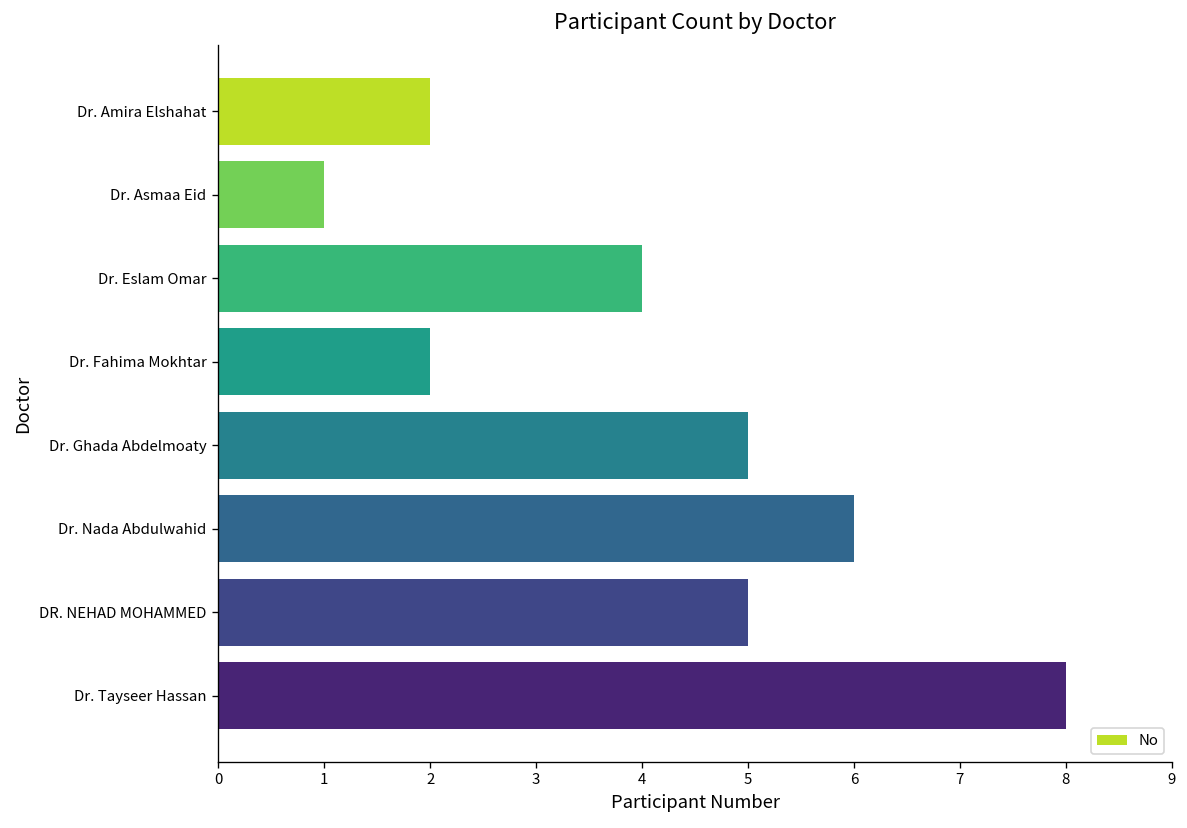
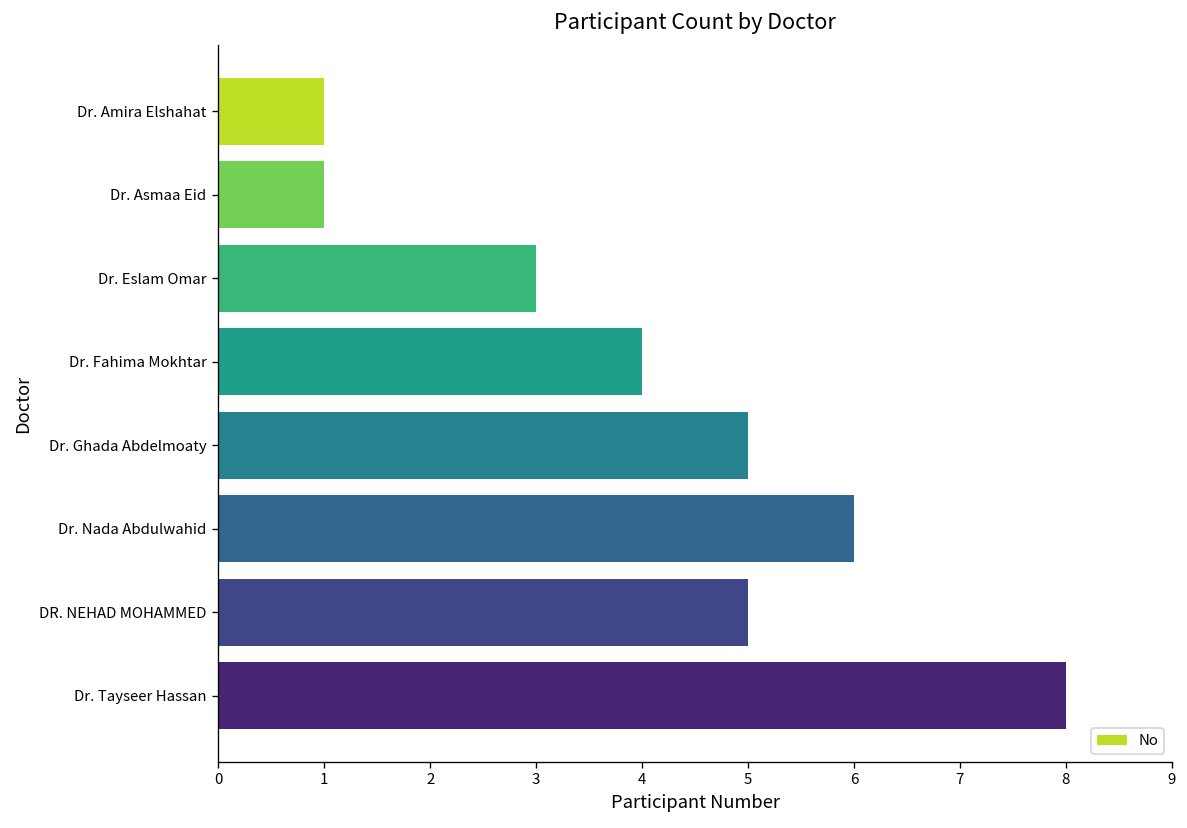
  {
-   "Dr. Amira Elshahat": 2,
+   "Dr. Amira Elshahat": 1,
    "Dr. Asmaa Eid": 1,
-   "Dr. Eslam Omar": 4,
-   "Dr. Fahima Mokhtar": 2,
+   "Dr. Eslam Omar": 3,
+   "Dr. Fahima Mokhtar": 4,
    "Dr. Ghada Abdelmoaty": 5,
    "Dr. Nada Abdulwahid": 6,
    "DR. NEHAD MOHAMMED": 5,
    "Dr. Tayseer Hassan": 8
  }
